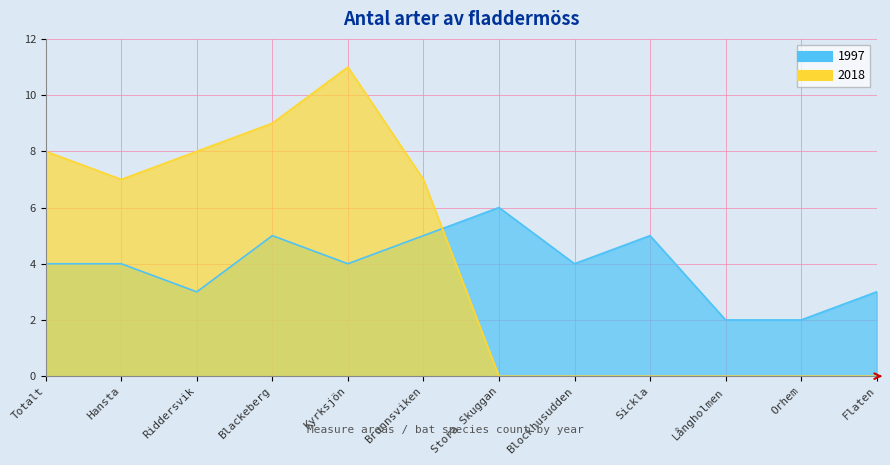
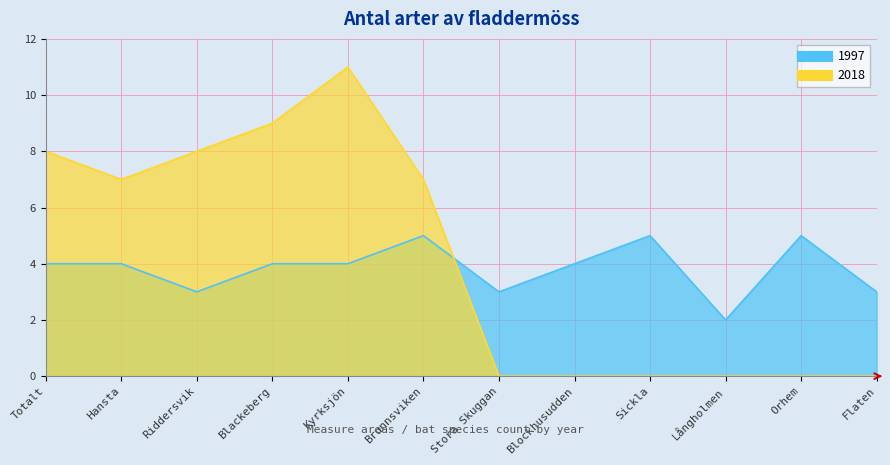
  {
    "1997": {
      "Totalt": 4,
      "Hansta": 4,
      "Riddersvik": 3,
-     "Blackeberg": 5,
+     "Blackeberg": 4,
      "Kyrksjön": 4,
      "Brunnsviken": 5,
-     "Stora Skuggan": 6,
+     "Stora Skuggan": 3,
      "Blockhusudden": 4,
      "Sickla": 5,
      "Långholmen": 2,
-     "Orhem": 2,
+     "Orhem": 5,
      "Flaten": 3
    },
    "2018": {
      "Totalt": 8,
      "Hansta": 7,
      "Riddersvik": 8,
      "Blackeberg": 9,
      "Kyrksjön": 11,
      "Brunnsviken": 7,
      "Stora Skuggan": 0,
      "Blockhusudden": 0,
      "Sickla": 0,
      "Långholmen": 0,
      "Orhem": 0,
      "Flaten": 0
    }
  }
